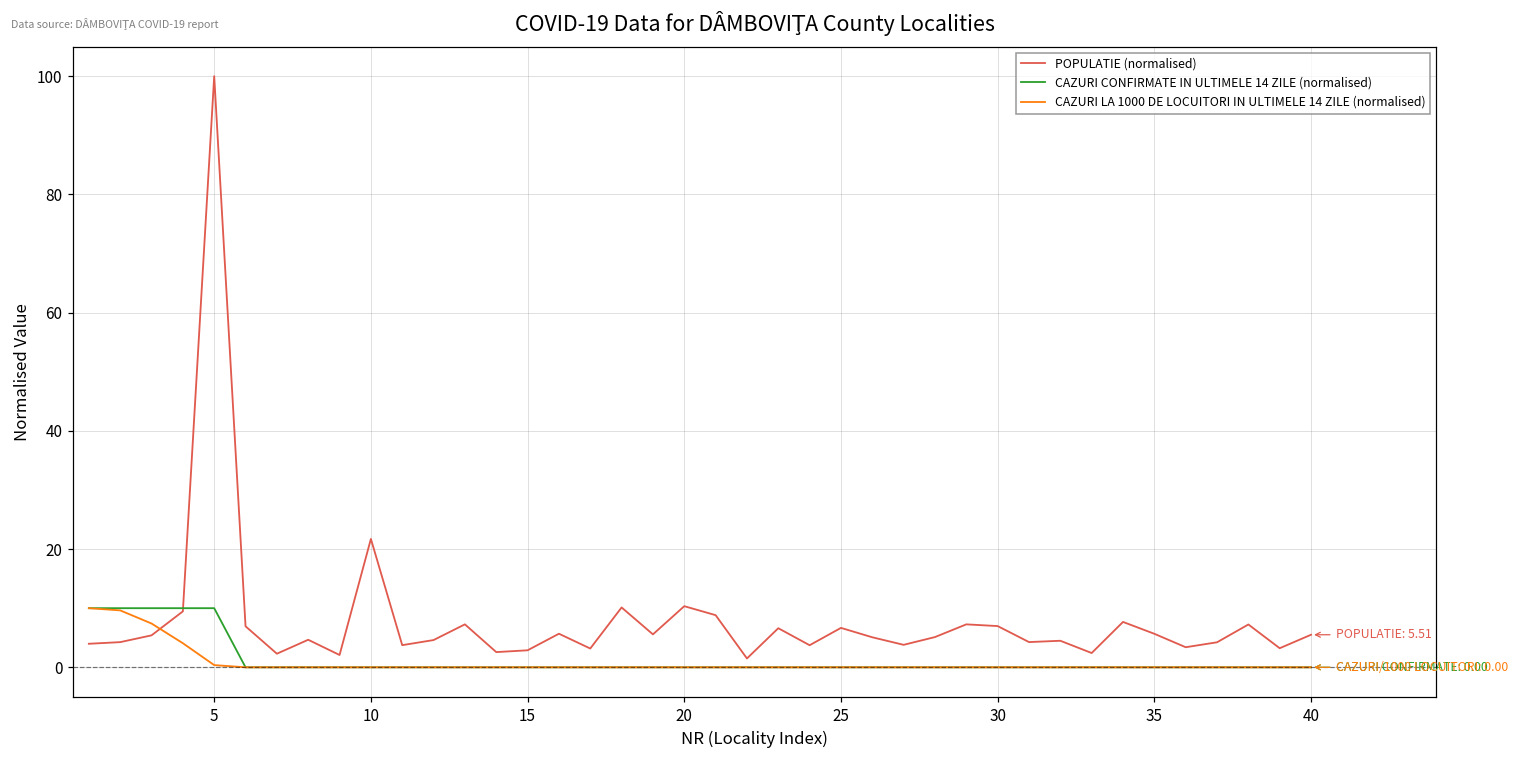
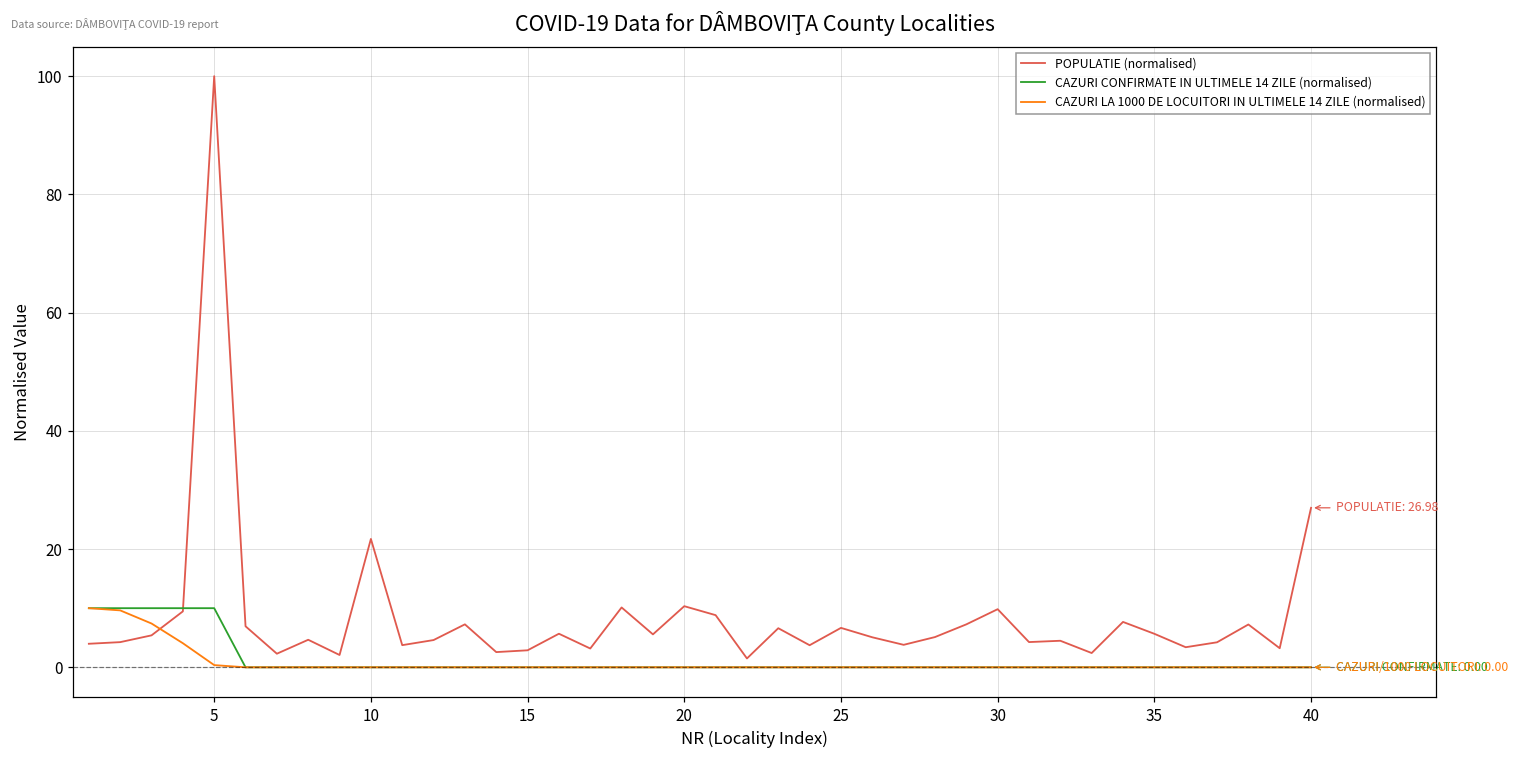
  {
    "POPULATIE (normalised)": {
-     "30": 7,
-     "40": 5.51
+     "30": 10,
+     "40": 26.98
    },
    "CAZURI CONFIRMATE IN ULTIMELE 14 ZILE (normalised)": {
      "5": 10
    },
    "CAZURI LA 1000 DE LOCUITORI IN ULTIMELE 14 ZILE (normalised)": {
      "5": 0
    }
  }
